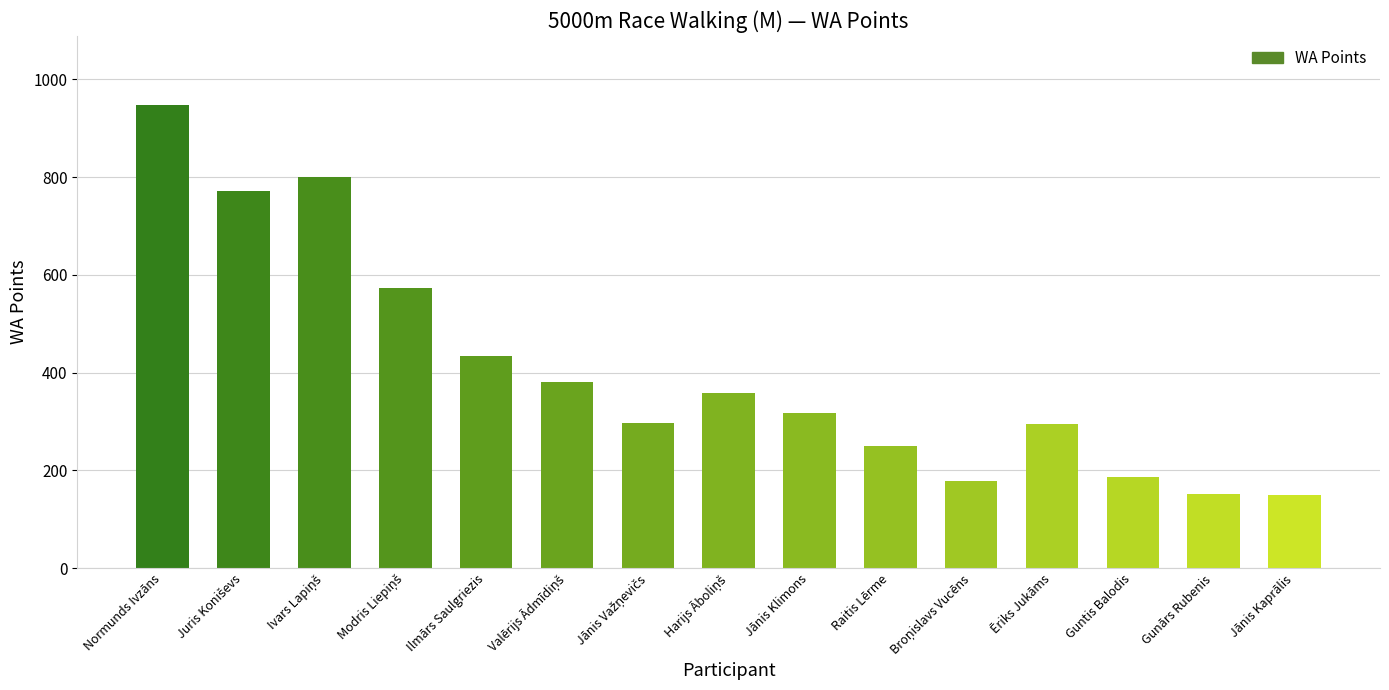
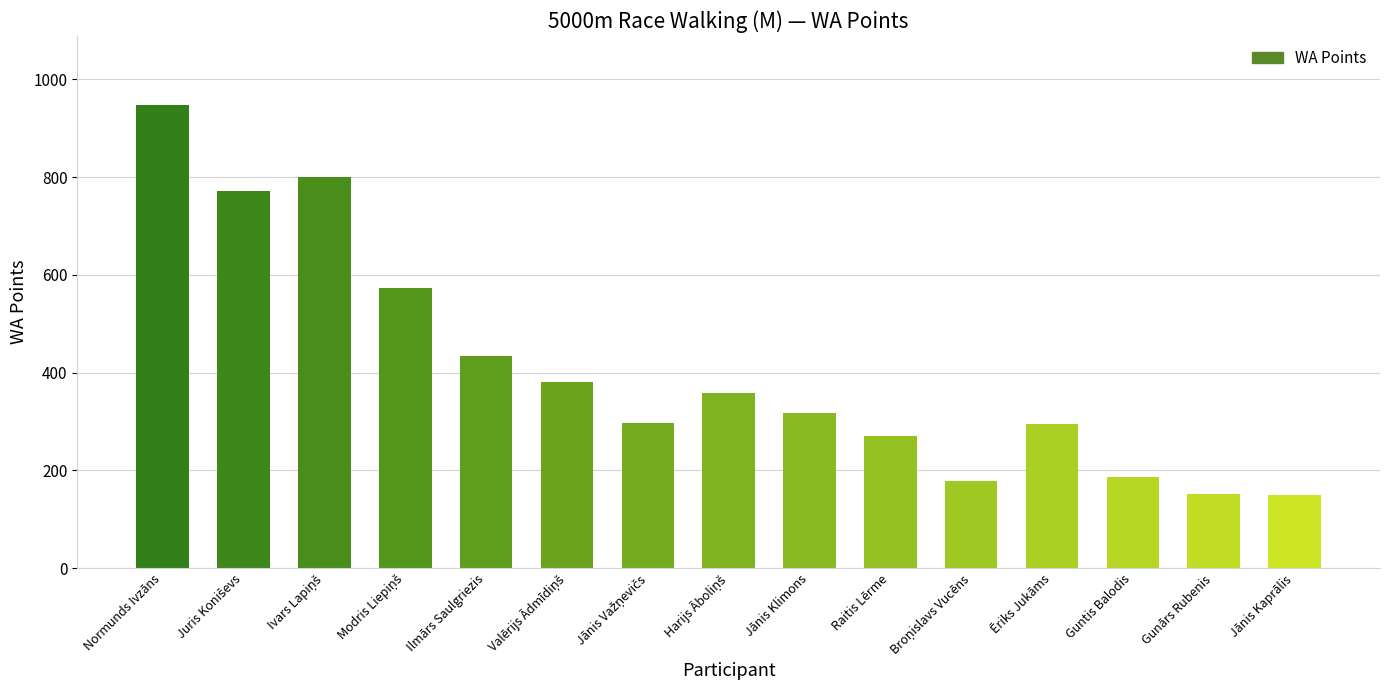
  {
    "Normunds Ivzāns": 950,
    "Juris Koniševs": 770,
    "Ivars Lapiņš": 800,
    "Modris Liepiņš": 570,
    "Ilmārs Saulgriezis": 440,
    "Valērijs Ādmīdiņš": 380,
    "Jānis Važņevičs": 300,
    "Harijs Āboliņš": 360,
    "Jānis Klimons": 320,
-   "Raitis Lērme": 250,
+   "Raitis Lērme": 270,
    "Broņislavs Vucēns": 180,
    "Ēriks Jukāms": 300,
    "Guntis Balodis": 190,
    "Gunārs Rubenis": 150,
    "Jānis Kaprālis": 150
  }
